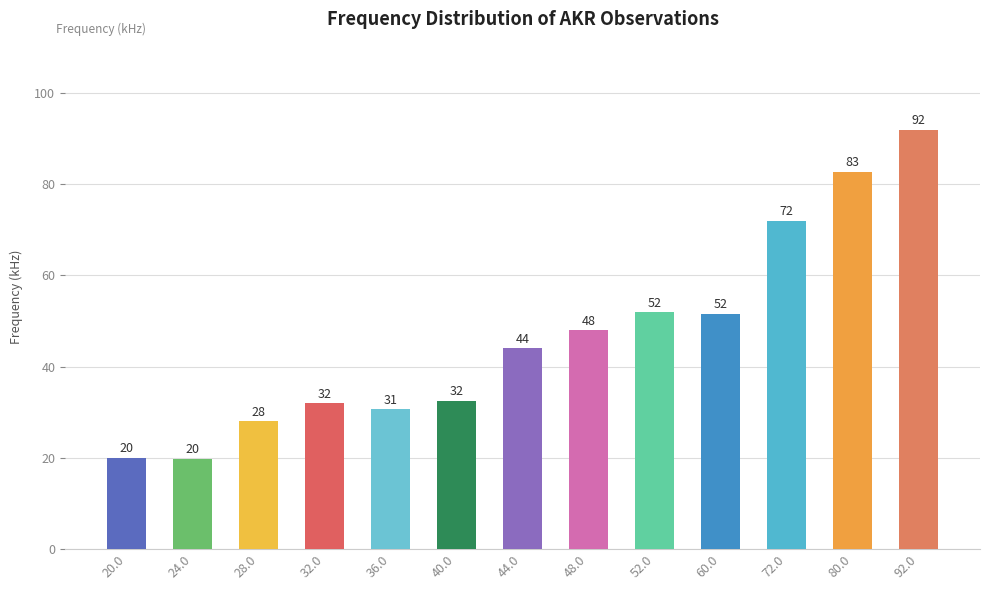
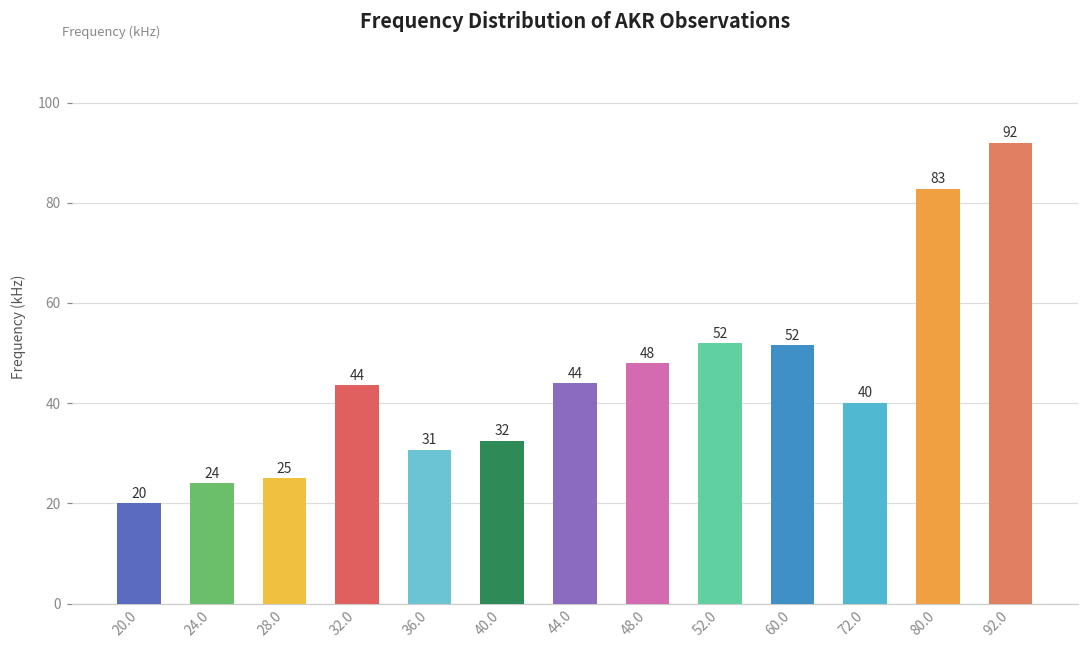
  {
    "20.0": 20,
-   "24.0": 20,
-   "28.0": 28,
-   "32.0": 32,
+   "24.0": 24,
+   "28.0": 25,
+   "32.0": 44,
    "36.0": 31,
    "40.0": 32,
    "44.0": 44,
    "48.0": 48,
    "52.0": 52,
    "60.0": 52,
-   "72.0": 72,
+   "72.0": 40,
    "80.0": 83,
    "92.0": 92
  }
